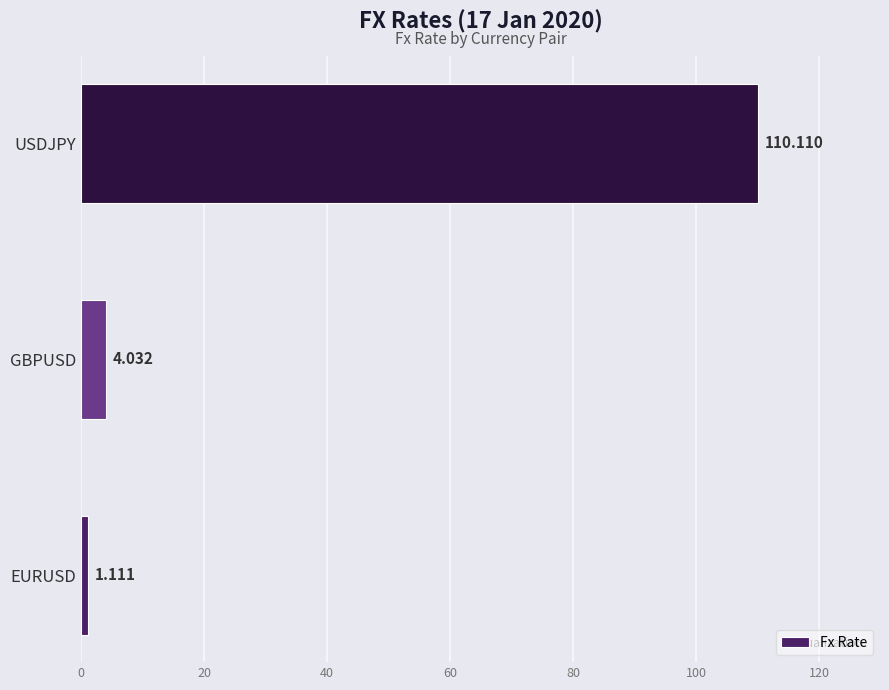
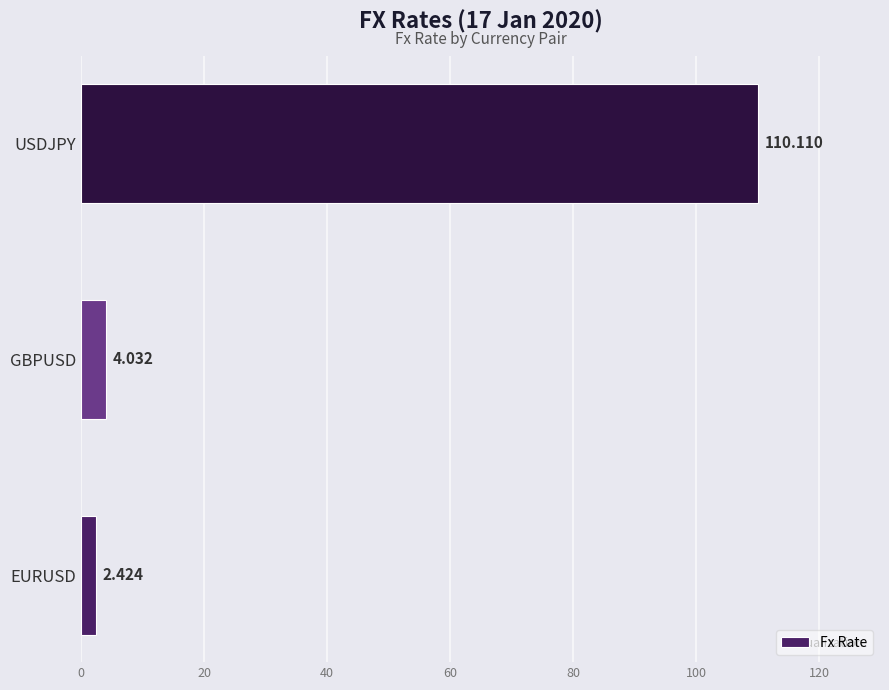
  {
    "USDJPY": 110.110,
    "GBPUSD": 4.032,
-   "EURUSD": 1.111
+   "EURUSD": 2.424
  }
